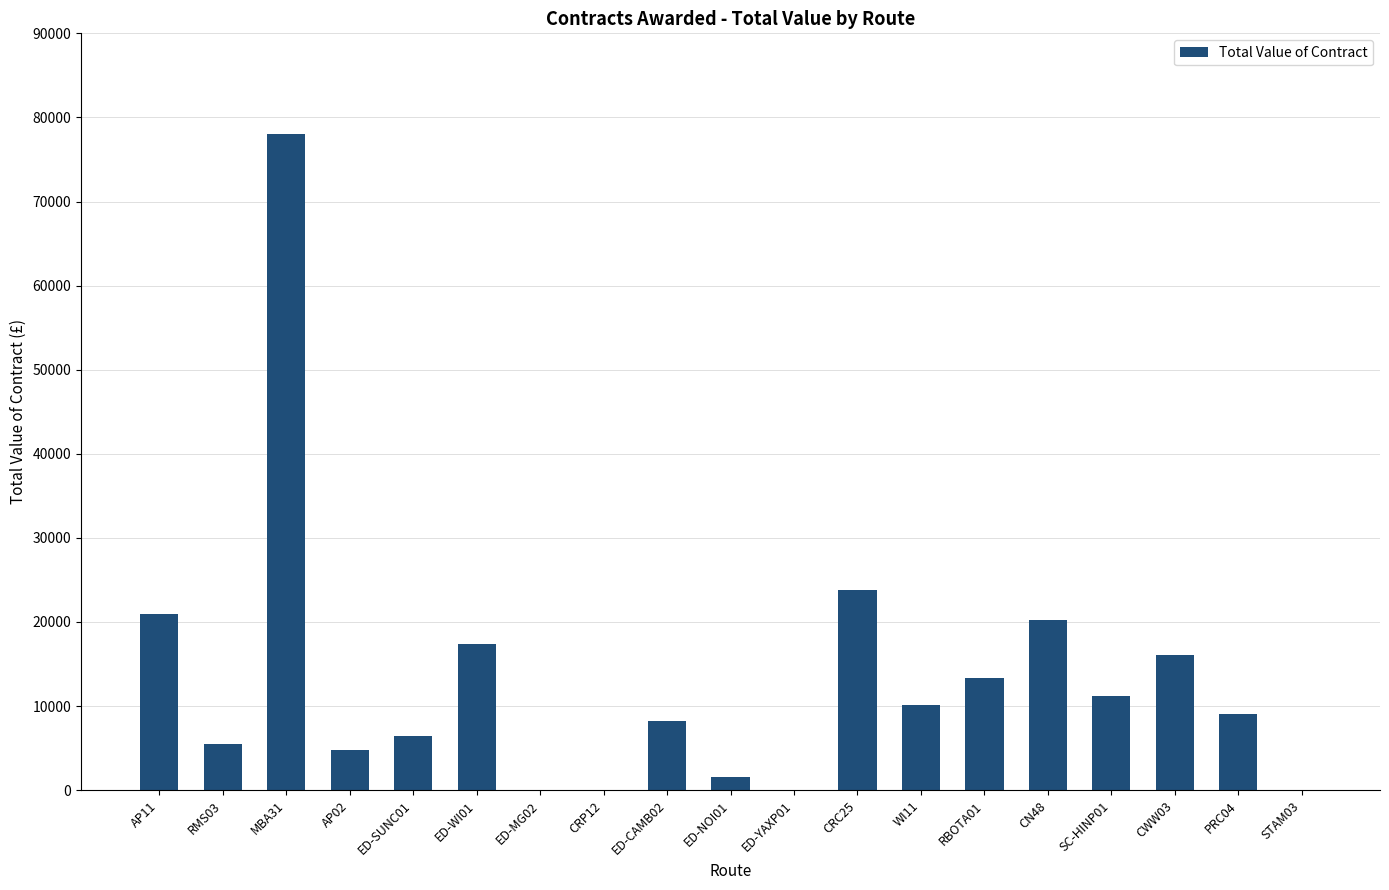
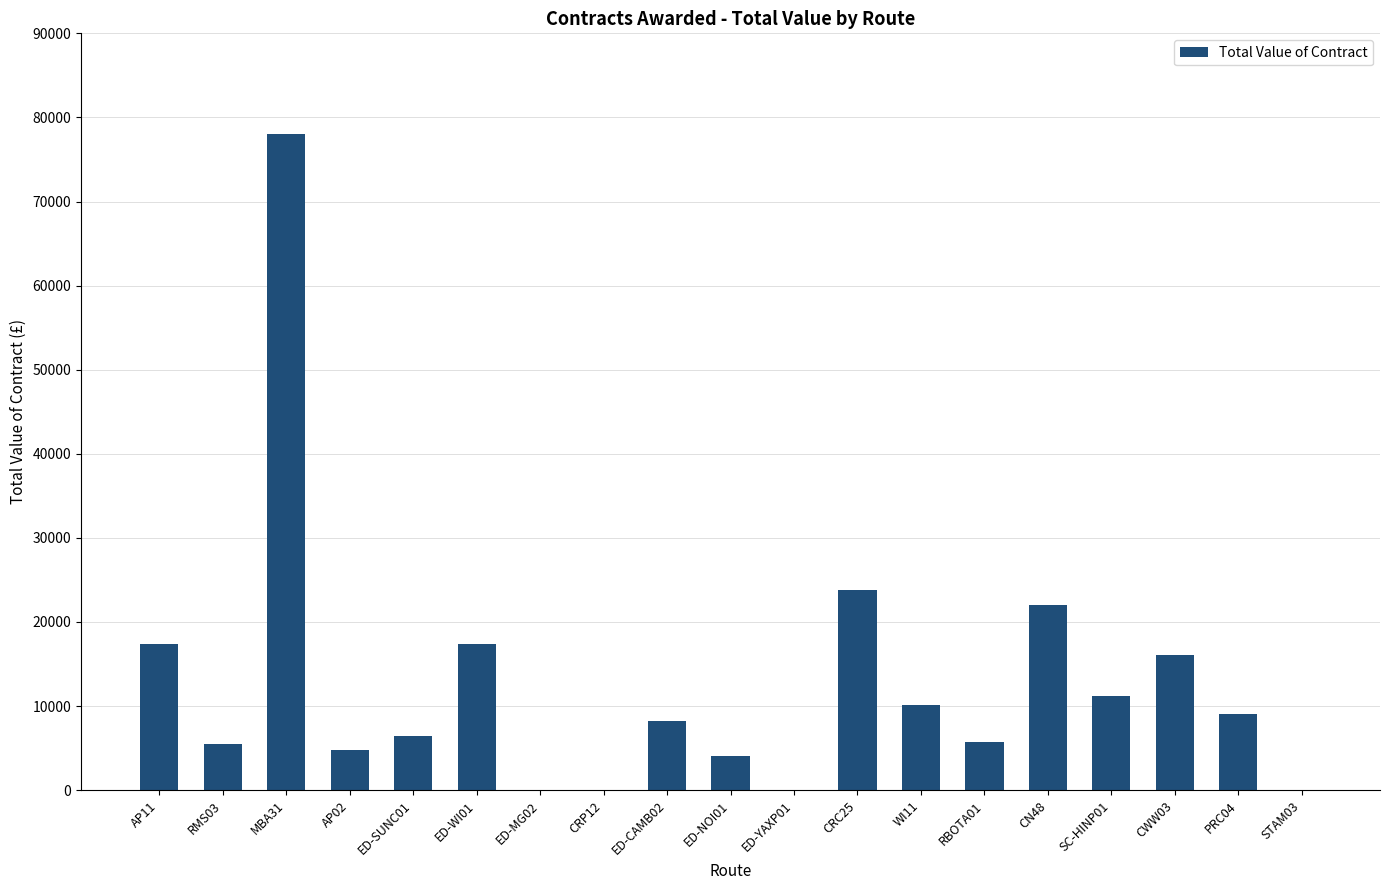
  {
-   "AP11": 21000,
+   "AP11": 17000,
    "RMS03": 5000,
    "MBA31": 78000,
    "AP02": 5000,
    "ED-SUNC01": 6000,
    "ED-WI01": 17000,
    "ED-MG02": 0,
    "CRP12": 0,
    "ED-CAMB02": 8000,
-   "ED-NOI01": 2000,
+   "ED-NOI01": 4000,
    "ED-YAXP01": 0,
    "CRC25": 24000,
    "WI11": 10000,
-   "RBOTA01": 13000,
-   "CN48": 20000,
+   "RBOTA01": 6000,
+   "CN48": 22000,
    "SC-HINP01": 11000,
    "CWW03": 16000,
    "PRC04": 9000,
    "STAM03": 0
  }
